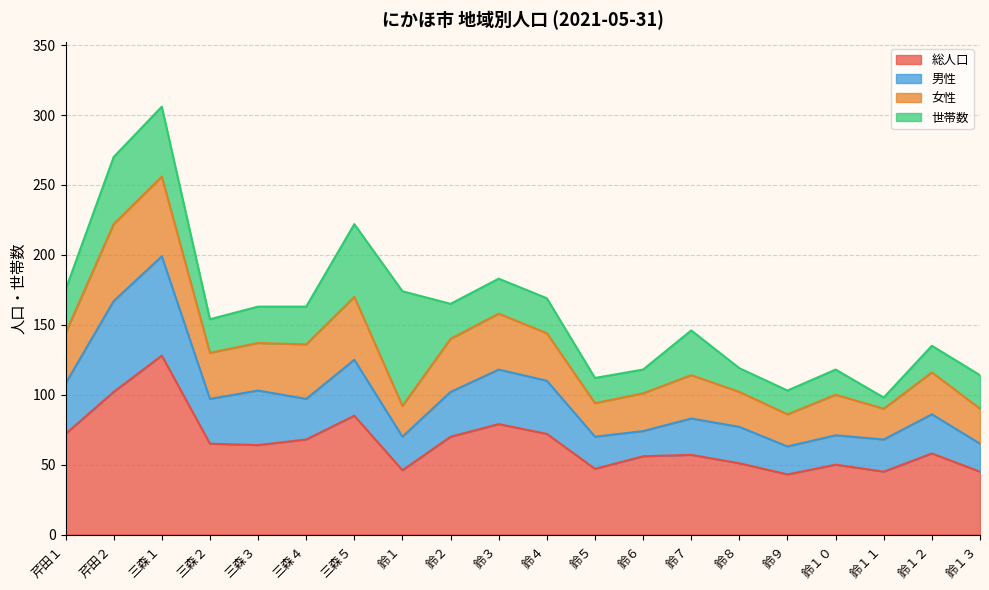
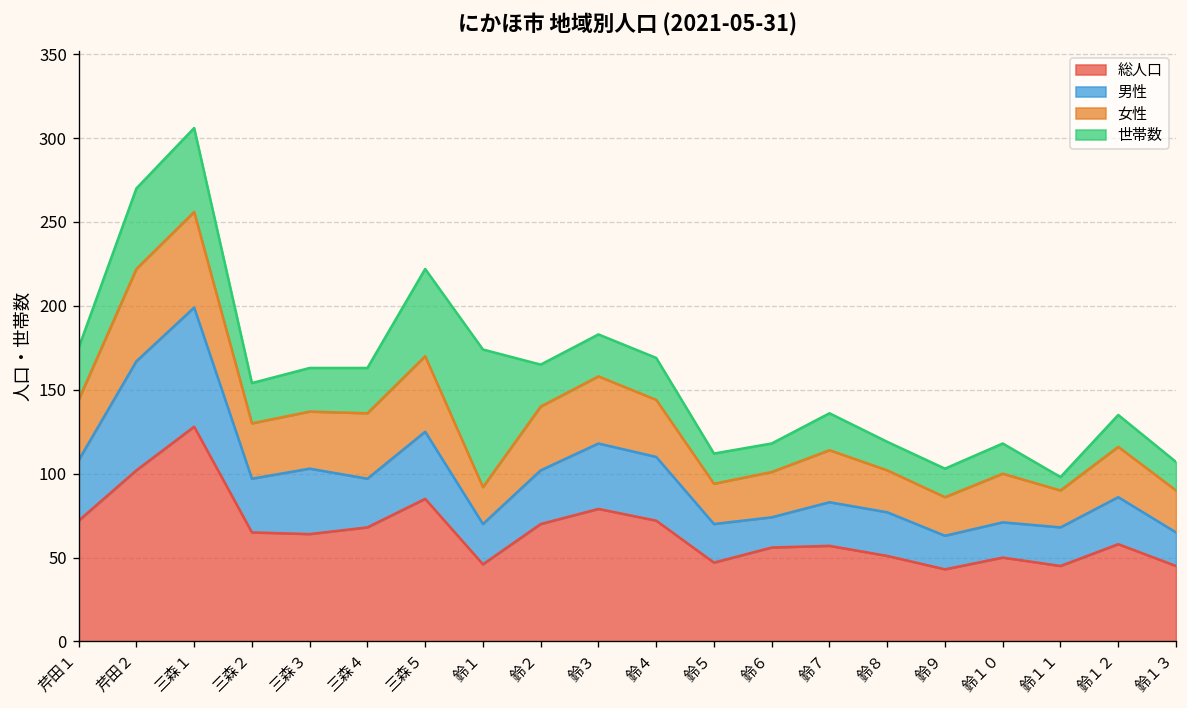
  {
    "男性": {
      "芹田１": 36,
      "芹田２": 65,
      "三森１": 71,
      "三森２": 32,
      "三森３": 39,
      "三森４": 29,
      "三森５": 40,
      "鈴１": 24,
      "鈴２": 32,
      "鈴３": 39,
      "鈴４": 38,
      "鈴５": 23,
      "鈴６": 18,
      "鈴７": 26,
      "鈴８": 26,
      "鈴９": 20,
      "鈴１０": 21,
      "鈴１１": 23,
      "鈴１２": 28,
      "鈴１３": 20
    },
    "世帯数": {
      "芹田１": 31,
      "芹田２": 48,
      "三森１": 50,
      "三森２": 24,
      "三森３": 26,
      "三森４": 27,
      "三森５": 52,
      "鈴１": 82,
      "鈴２": 25,
      "鈴３": 25,
      "鈴４": 25,
      "鈴５": 18,
      "鈴６": 17,
-     "鈴７": 32,
+     "鈴７": 22,
      "鈴８": 17,
      "鈴９": 17,
      "鈴１０": 18,
      "鈴１１": 8,
      "鈴１２": 19,
-     "鈴１３": 24
+     "鈴１３": 17
    }
  }
